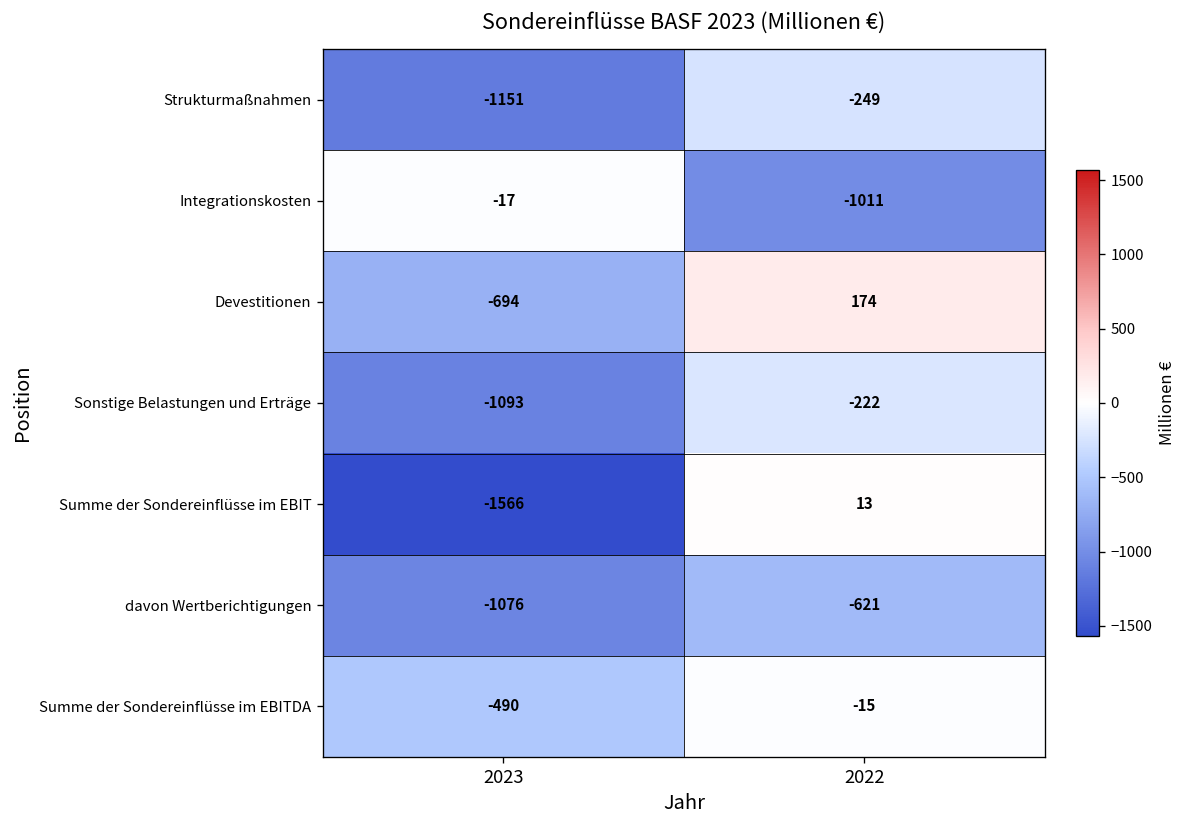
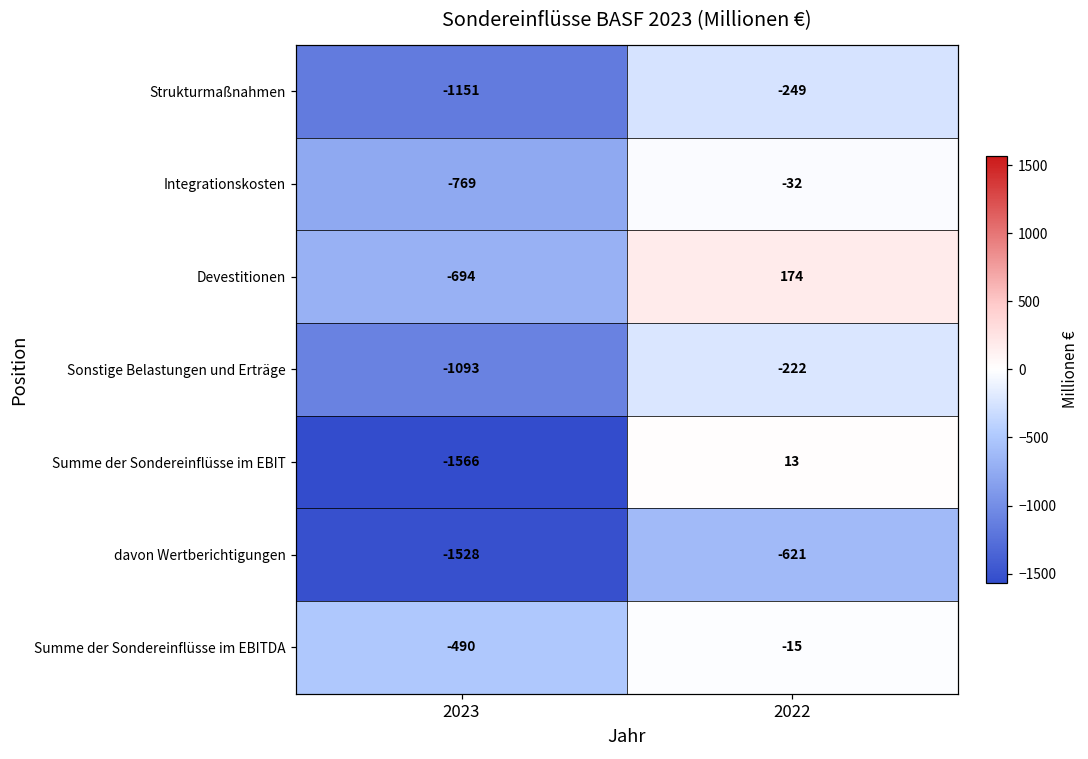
  {
    "Strukturmaßnahmen": {
      "2023": -1151,
      "2022": -249
    },
    "Integrationskosten": {
-     "2023": -17,
-     "2022": -1011
+     "2023": -769,
+     "2022": -32
    },
    "Devestitionen": {
      "2023": -694,
      "2022": 174
    },
    "Sonstige Belastungen und Erträge": {
      "2023": -1093,
      "2022": -222
    },
    "Summe der Sondereinflüsse im EBIT": {
      "2023": -1566,
      "2022": 13
    },
    "davon Wertberichtigungen": {
-     "2023": -1076,
+     "2023": -1528,
      "2022": -621
    },
    "Summe der Sondereinflüsse im EBITDA": {
      "2023": -490,
      "2022": -15
    }
  }
